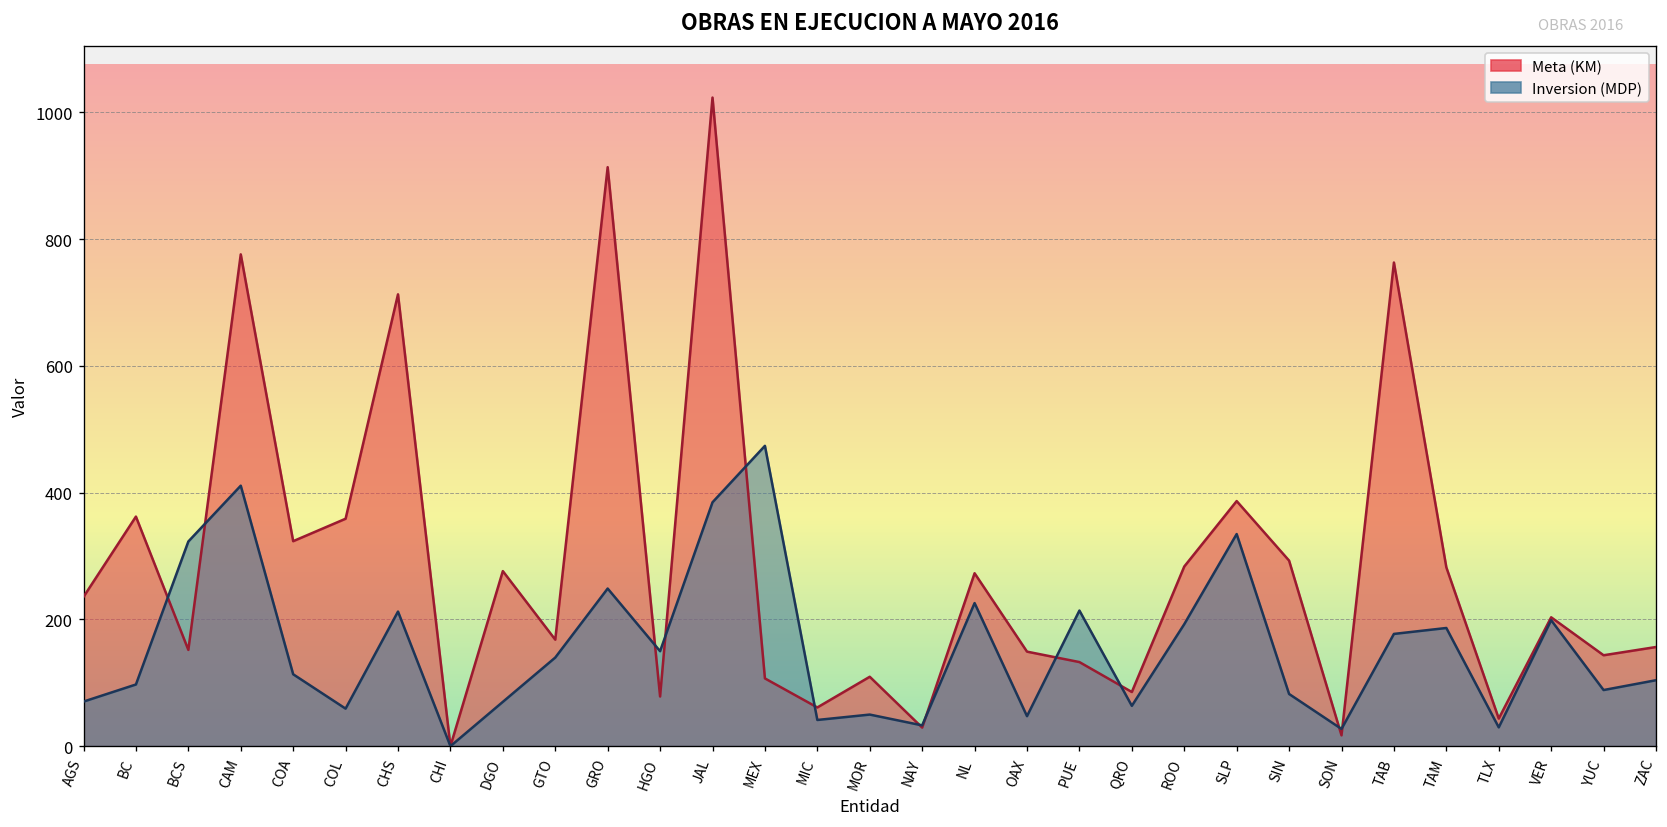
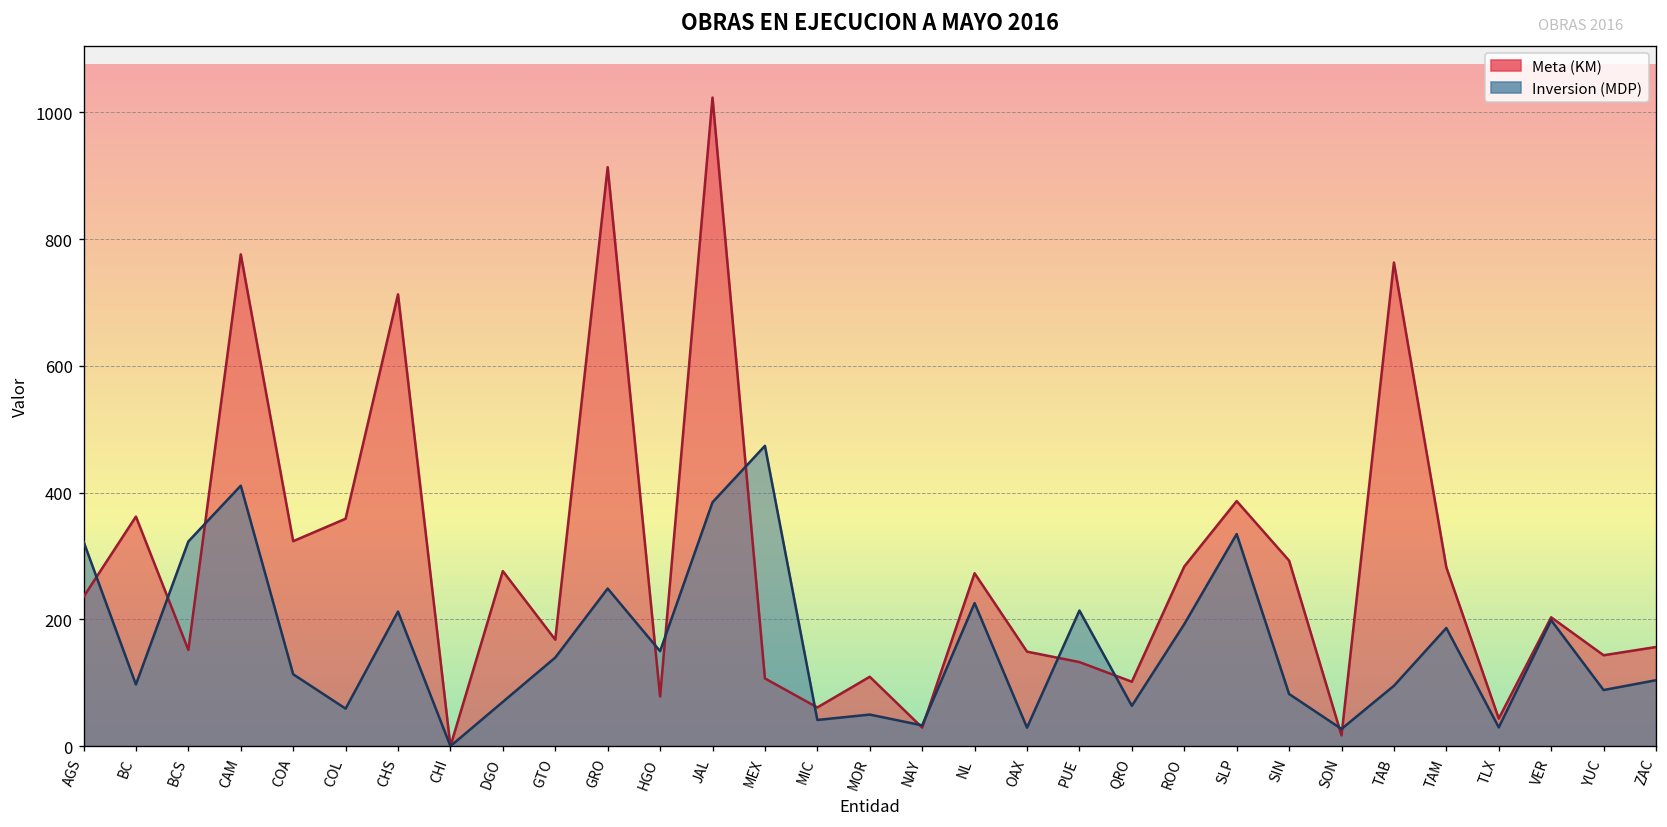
  {
    "Meta (KM)": {
      "AGS": 240,
      "BC": 360,
      "BCS": 150,
      "CAM": 780,
      "COA": 320,
      "COL": 360,
      "CHS": 710,
      "DGO": 280,
      "GTO": 170,
      "GRO": 910,
      "HGO": 80,
      "JAL": 1020,
      "MEX": 110,
      "MIC": 60,
      "MOR": 110,
      "NL": 270,
      "OAX": 150,
      "PUE": 130,
-     "QRO": 90,
+     "QRO": 100,
      "ROO": 280,
      "SLP": 390,
      "SIN": 290,
      "SON": 20,
      "TAB": 760,
      "TAM": 280,
      "TLX": 40,
      "YUC": 140,
      "ZAC": 160
    },
    "Inversion (MDP)": {
-     "AGS": 70,
+     "AGS": 320,
      "BC": 100,
      "BCS": 320,
      "CAM": 410,
      "COA": 110,
      "COL": 60,
      "CHS": 210,
      "DGO": 70,
      "GTO": 140,
      "GRO": 250,
      "HGO": 150,
      "JAL": 380,
      "MEX": 470,
      "MIC": 40,
      "MOR": 50,
      "NL": 230,
-     "OAX": 50,
+     "OAX": 30,
      "PUE": 210,
      "QRO": 60,
      "ROO": 190,
      "SLP": 330,
      "SIN": 80,
      "SON": 30,
-     "TAB": 180,
+     "TAB": 100,
      "TAM": 190,
      "TLX": 30,
      "YUC": 90,
      "ZAC": 100
    }
  }
